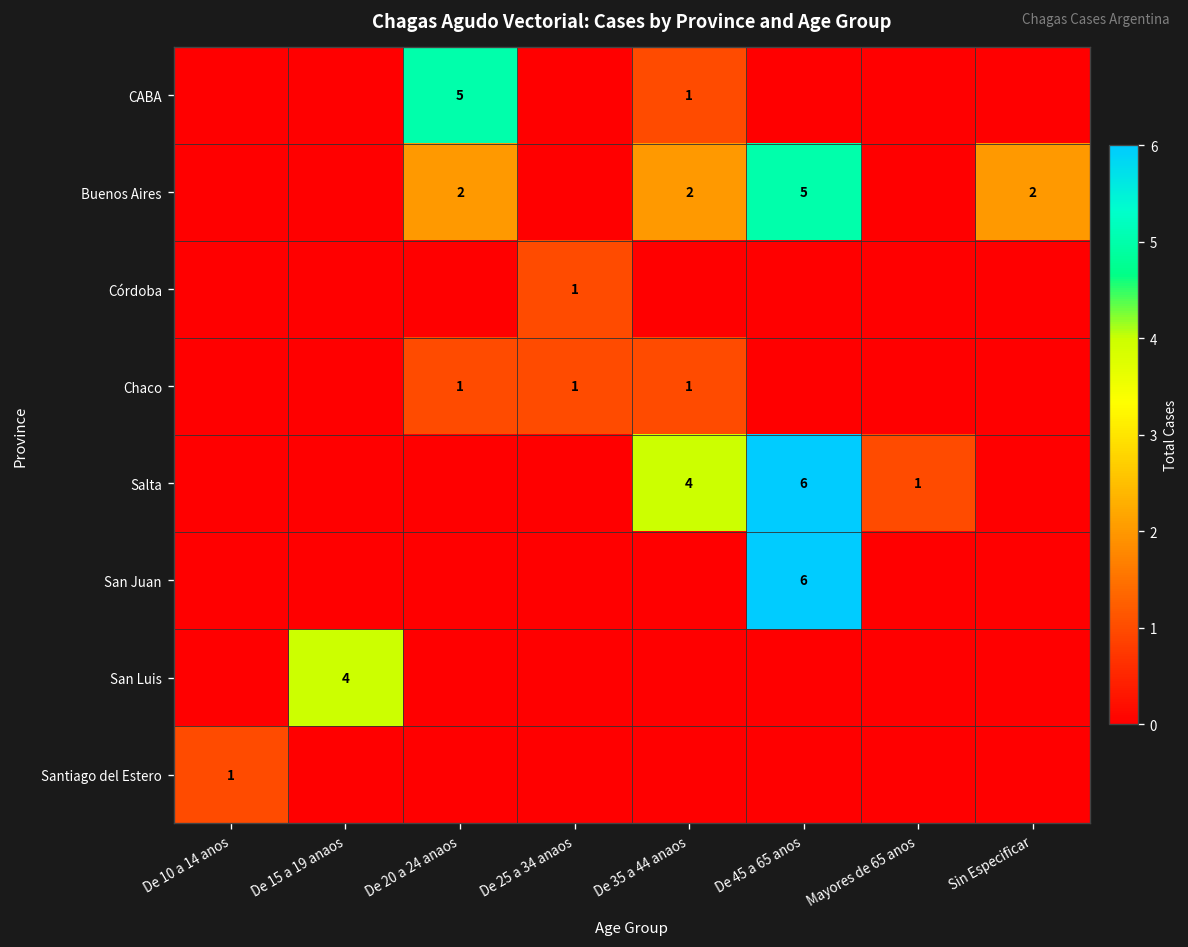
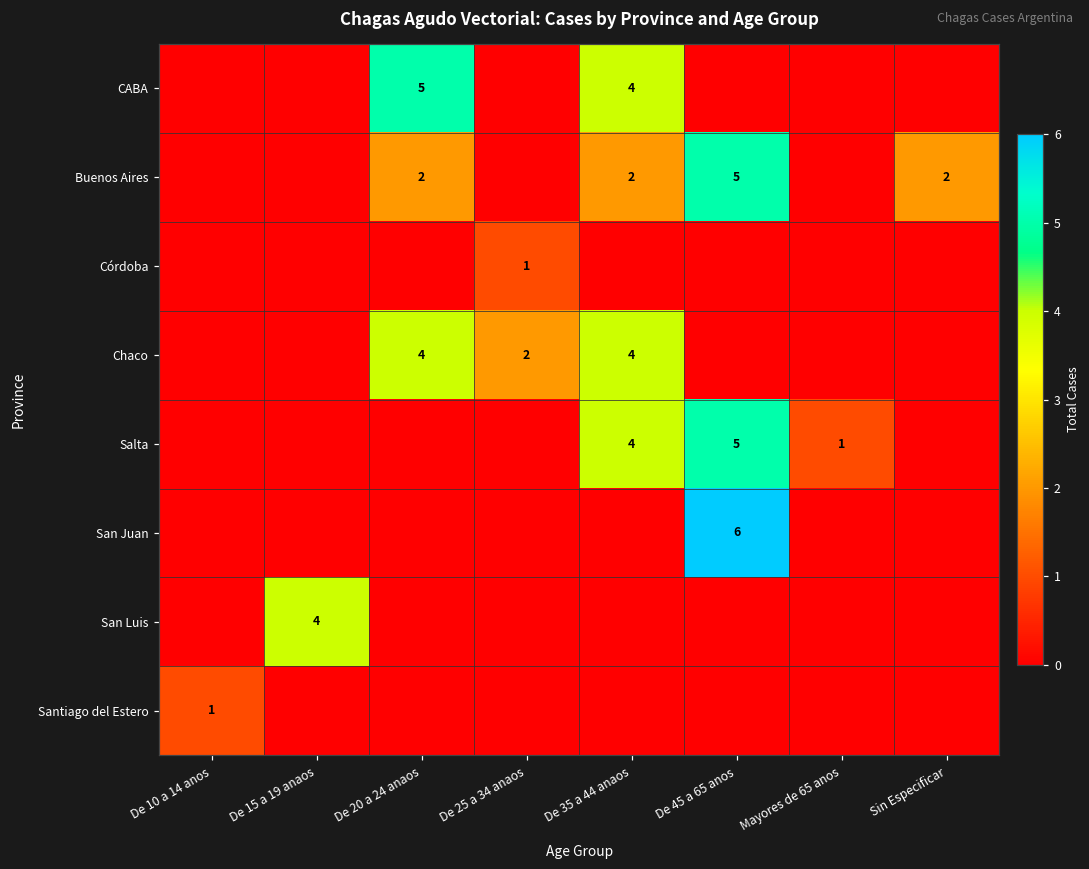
  {
    "CABA": {
      "De 20 a 24 anaos": 5,
-     "De 35 a 44 anaos": 1
+     "De 35 a 44 anaos": 4
    },
    "Buenos Aires": {
      "De 20 a 24 anaos": 2,
      "De 35 a 44 anaos": 2,
      "De 45 a 65 anos": 5,
      "Sin Especificar": 2
    },
    "Córdoba": {
      "De 25 a 34 anaos": 1
    },
    "Chaco": {
-     "De 20 a 24 anaos": 1,
-     "De 25 a 34 anaos": 1,
-     "De 35 a 44 anaos": 1
+     "De 20 a 24 anaos": 4,
+     "De 25 a 34 anaos": 2,
+     "De 35 a 44 anaos": 4
    },
    "Salta": {
      "De 35 a 44 anaos": 4,
-     "De 45 a 65 anos": 6,
+     "De 45 a 65 anos": 5,
      "Mayores de 65 anos": 1
    },
    "San Juan": {
      "De 45 a 65 anos": 6
    },
    "San Luis": {
      "De 15 a 19 anaos": 4
    },
    "Santiago del Estero": {
      "De 10 a 14 anos": 1
    }
  }
